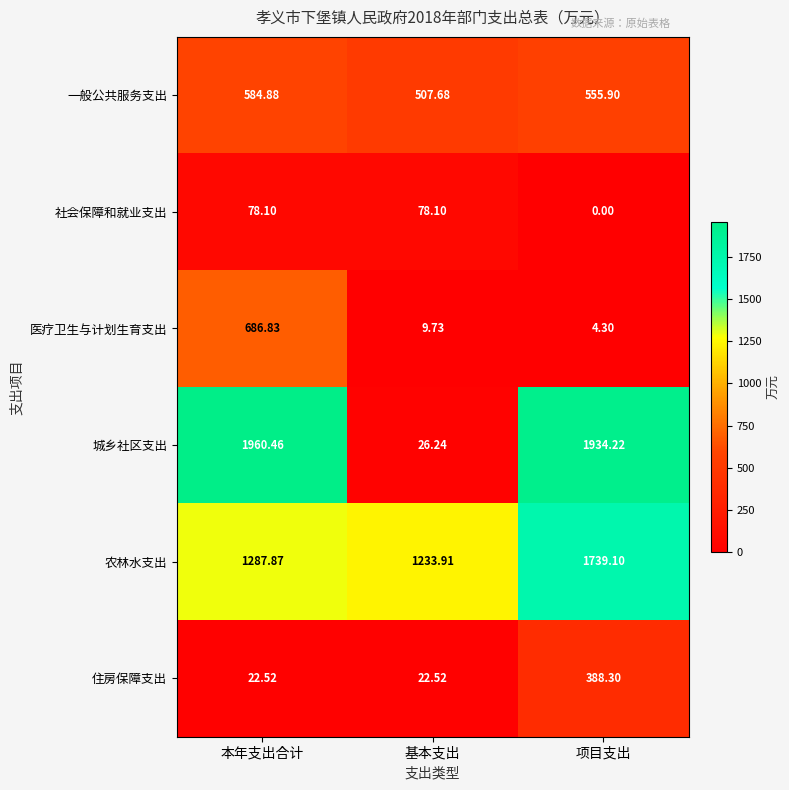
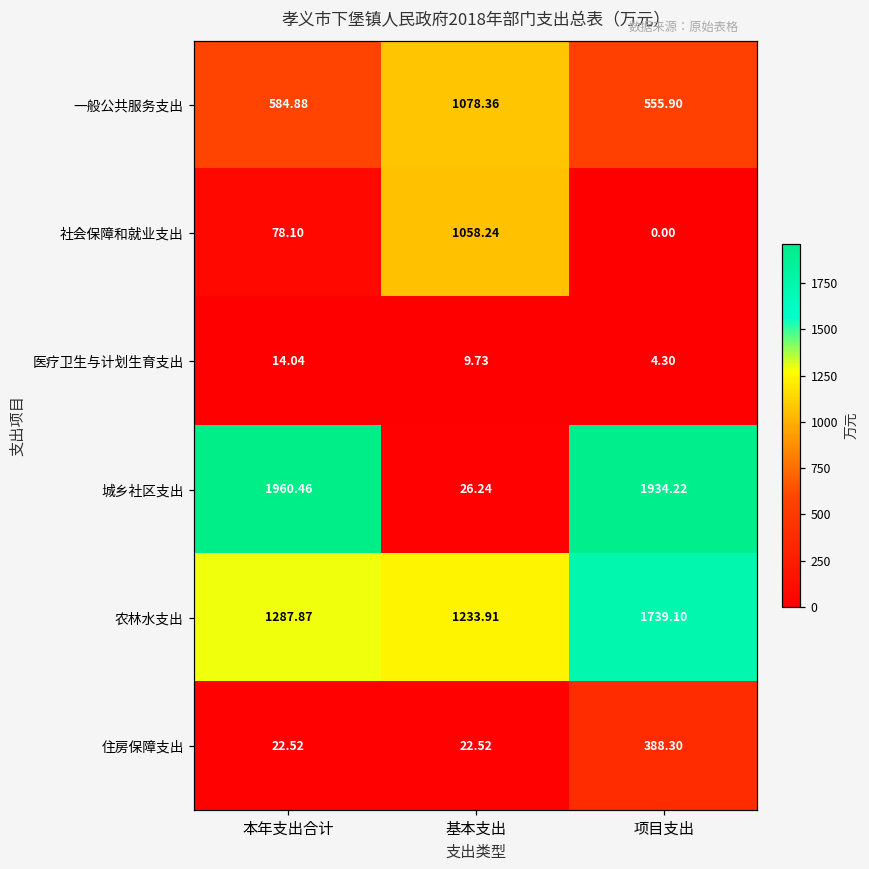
  {
    "一般公共服务支出": {
      "本年支出合计": 584.88,
-     "基本支出": 507.68,
+     "基本支出": 1078.36,
      "项目支出": 555.90
    },
    "社会保障和就业支出": {
      "本年支出合计": 78.10,
-     "基本支出": 78.10,
+     "基本支出": 1058.24,
      "项目支出": 0.00
    },
    "医疗卫生与计划生育支出": {
-     "本年支出合计": 686.83,
+     "本年支出合计": 14.04,
      "基本支出": 9.73,
      "项目支出": 4.30
    },
    "城乡社区支出": {
      "本年支出合计": 1960.46,
      "基本支出": 26.24,
      "项目支出": 1934.22
    },
    "农林水支出": {
      "本年支出合计": 1287.87,
      "基本支出": 1233.91,
      "项目支出": 1739.10
    },
    "住房保障支出": {
      "本年支出合计": 22.52,
      "基本支出": 22.52,
      "项目支出": 388.30
    }
  }
